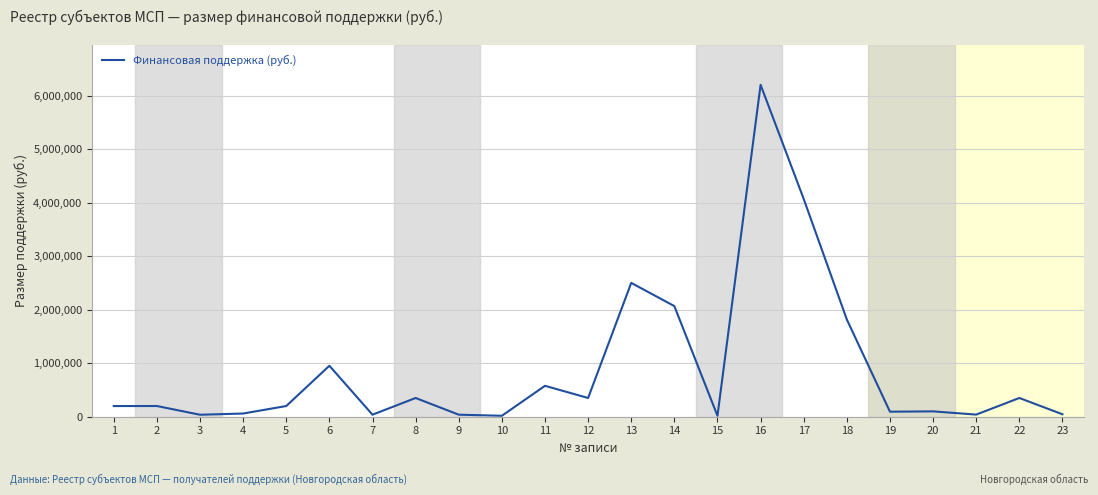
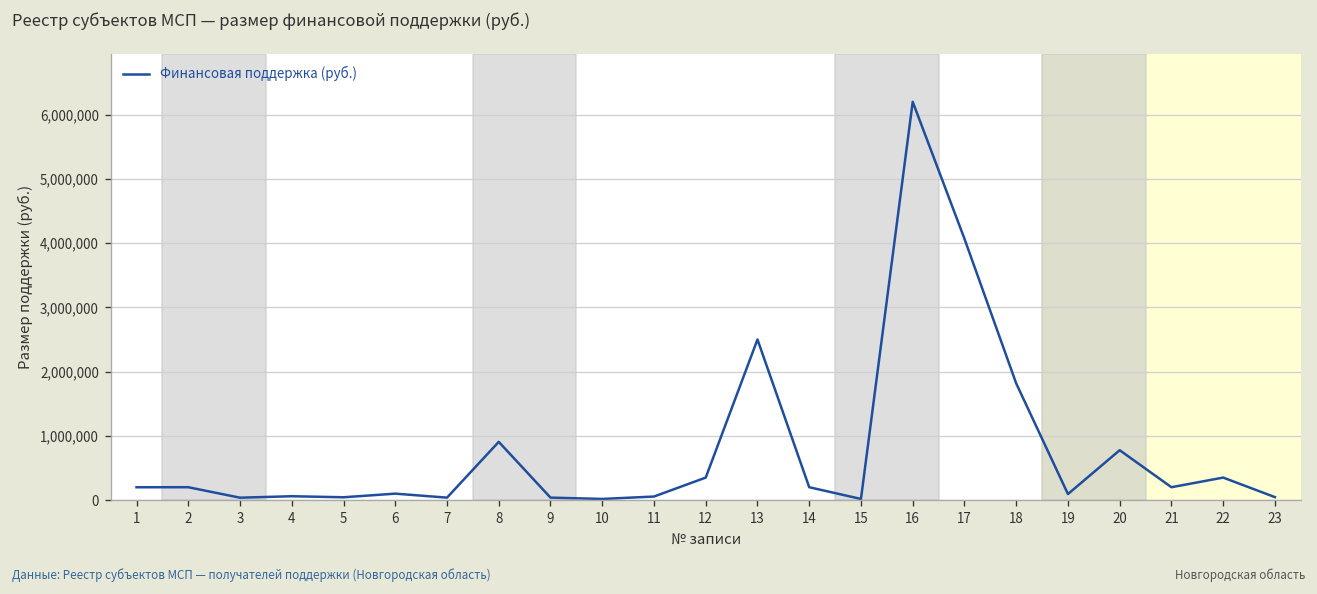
  {
    "1": "200,000",
    "2": "200,000",
    "3": "0",
    "4": "100,000",
-   "5": "200,000",
-   "6": "1,000,000",
+   "5": "0",
+   "6": "100,000",
    "7": "0",
-   "8": "400,000",
+   "8": "900,000",
    "9": "0",
    "10": "0",
-   "11": "600,000",
+   "11": "100,000",
    "12": "400,000",
    "13": "2,500,000",
-   "14": "2,100,000",
+   "14": "200,000",
    "15": "0",
    "16": "6,200,000",
    "17": "4,100,000",
    "18": "1,800,000",
    "19": "100,000",
-   "20": "100,000",
-   "21": "0",
+   "20": "800,000",
+   "21": "200,000",
    "22": "400,000",
    "23": "0"
  }
